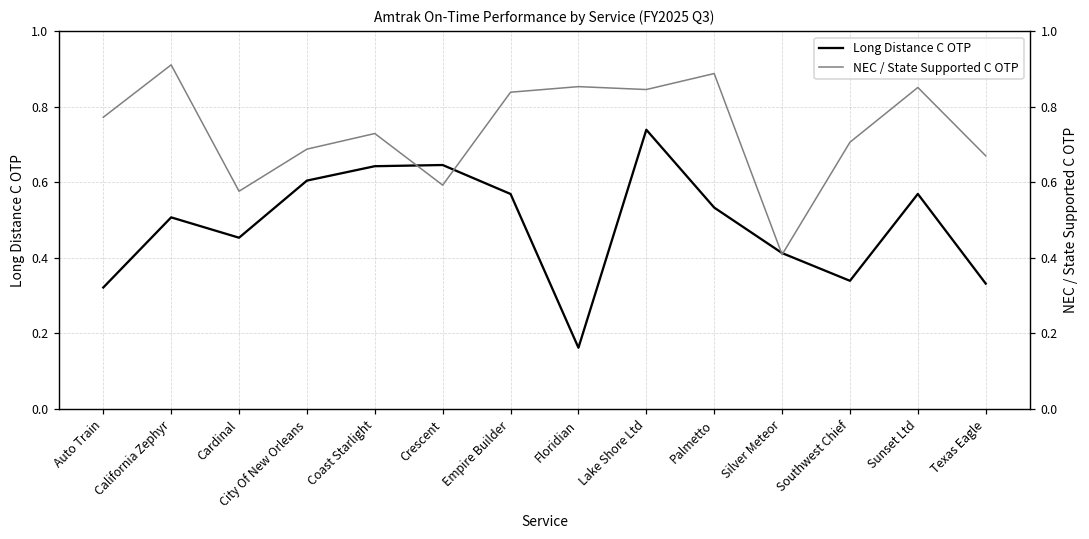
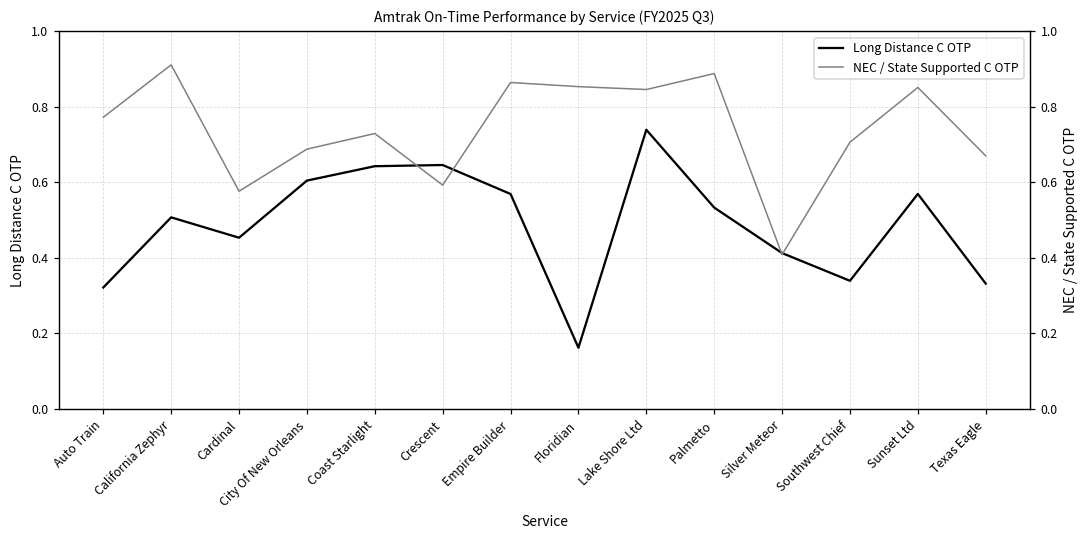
  {
    "Long Distance C OTP": {
      "Auto Train": 0.32,
      "California Zephyr": 0.51,
      "Cardinal": 0.45,
      "City Of New Orleans": 0.60,
      "Coast Starlight": 0.64,
      "Crescent": 0.65,
      "Empire Builder": 0.57,
      "Floridian": 0.16,
      "Lake Shore Ltd": 0.74,
      "Palmetto": 0.53,
      "Silver Meteor": 0.41,
      "Southwest Chief": 0.34,
      "Sunset Ltd": 0.57,
      "Texas Eagle": 0.33
    },
    "NEC / State Supported C OTP": {
      "Auto Train": 0.77,
      "California Zephyr": 0.91,
      "Cardinal": 0.58,
      "City Of New Orleans": 0.69,
      "Coast Starlight": 0.73,
      "Crescent": 0.59,
-     "Empire Builder": 0.84,
+     "Empire Builder": 0.86,
      "Floridian": 0.85,
      "Lake Shore Ltd": 0.85,
      "Palmetto": 0.89,
      "Silver Meteor": 0.41,
      "Southwest Chief": 0.71,
      "Sunset Ltd": 0.85,
      "Texas Eagle": 0.67
    }
  }
